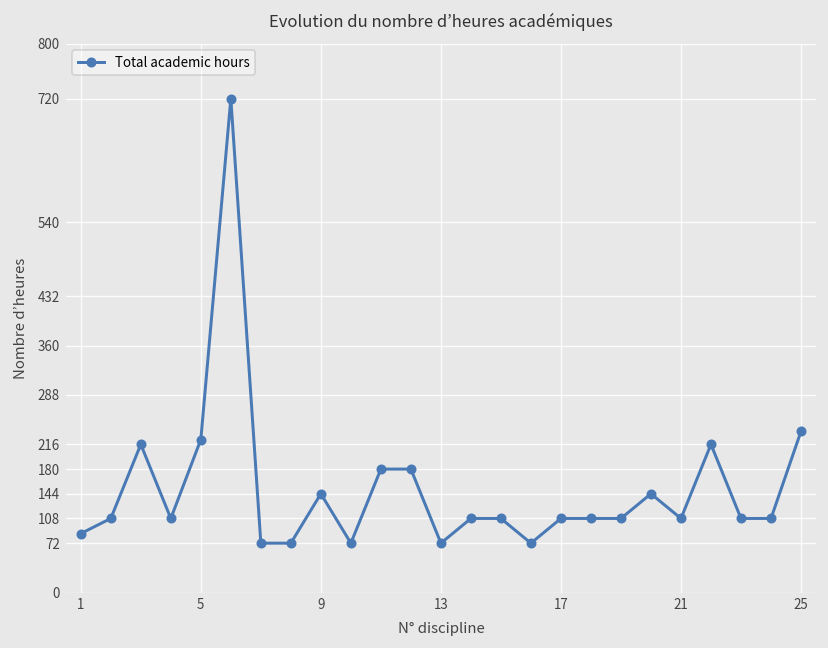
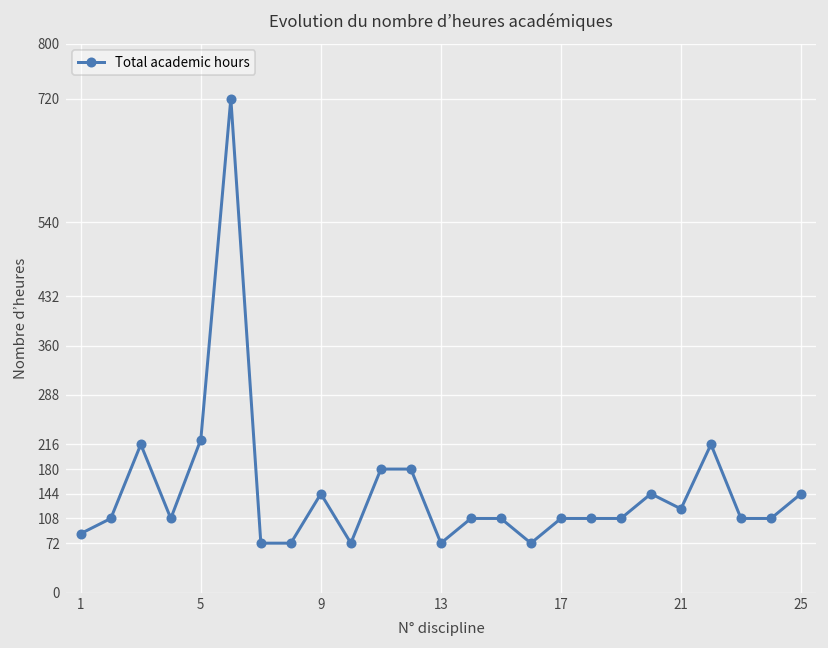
  {
    "1": 90,
    "5": 220,
    "9": 140,
    "13": 70,
    "17": 110,
-   "21": 110,
-   "25": 240
+   "21": 120,
+   "25": 140
  }
